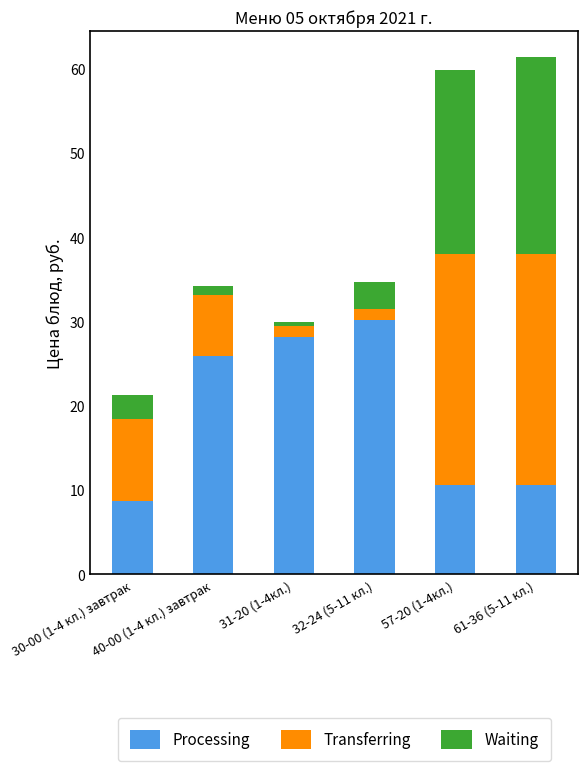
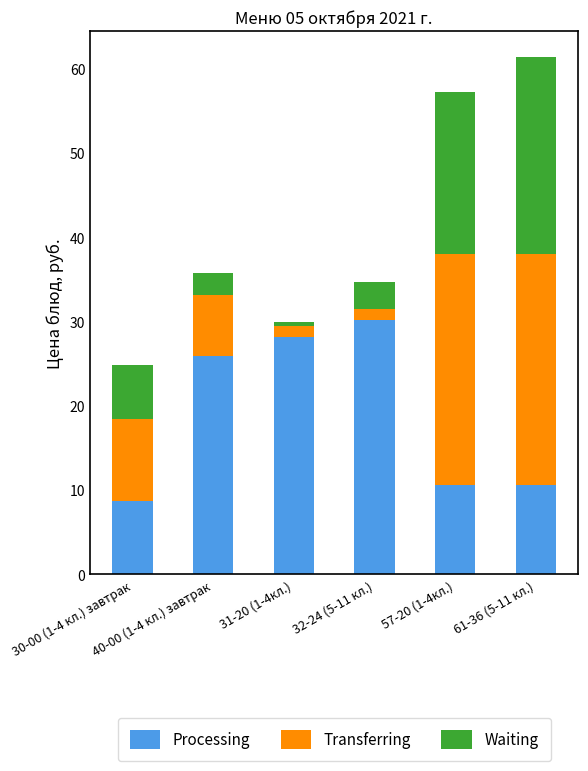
  {
    "Processing": {
      "30-00 (1-4 кл.) завтрак": 9,
      "40-00 (1-4 кл.) завтрак": 26,
      "31-20 (1-4кл.)": 28,
      "32-24 (5-11 кл.)": 30,
      "57-20 (1-4кл.)": 11,
      "61-36 (5-11 кл.)": 11
    },
    "Transferring": {
      "30-00 (1-4 кл.) завтрак": 10,
      "40-00 (1-4 кл.) завтрак": 7,
      "31-20 (1-4кл.)": 1,
      "32-24 (5-11 кл.)": 1,
      "57-20 (1-4кл.)": 27,
      "61-36 (5-11 кл.)": 27
    },
    "Waiting": {
-     "30-00 (1-4 кл.) завтрак": 3,
-     "40-00 (1-4 кл.) завтрак": 1,
+     "30-00 (1-4 кл.) завтрак": 6,
+     "40-00 (1-4 кл.) завтрак": 3,
      "31-20 (1-4кл.)": 0,
      "32-24 (5-11 кл.)": 3,
-     "57-20 (1-4кл.)": 22,
+     "57-20 (1-4кл.)": 19,
      "61-36 (5-11 кл.)": 23
    }
  }
